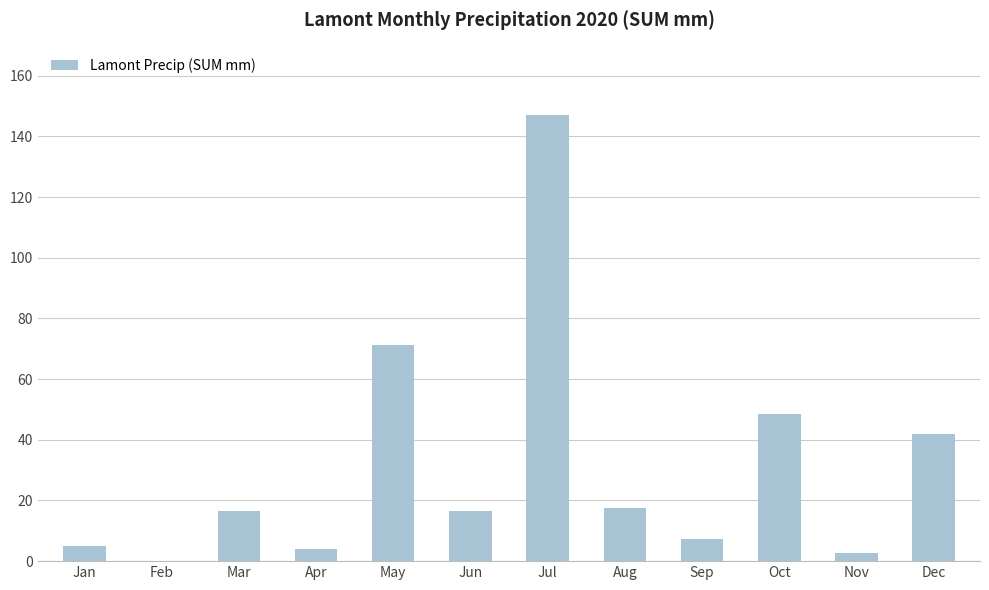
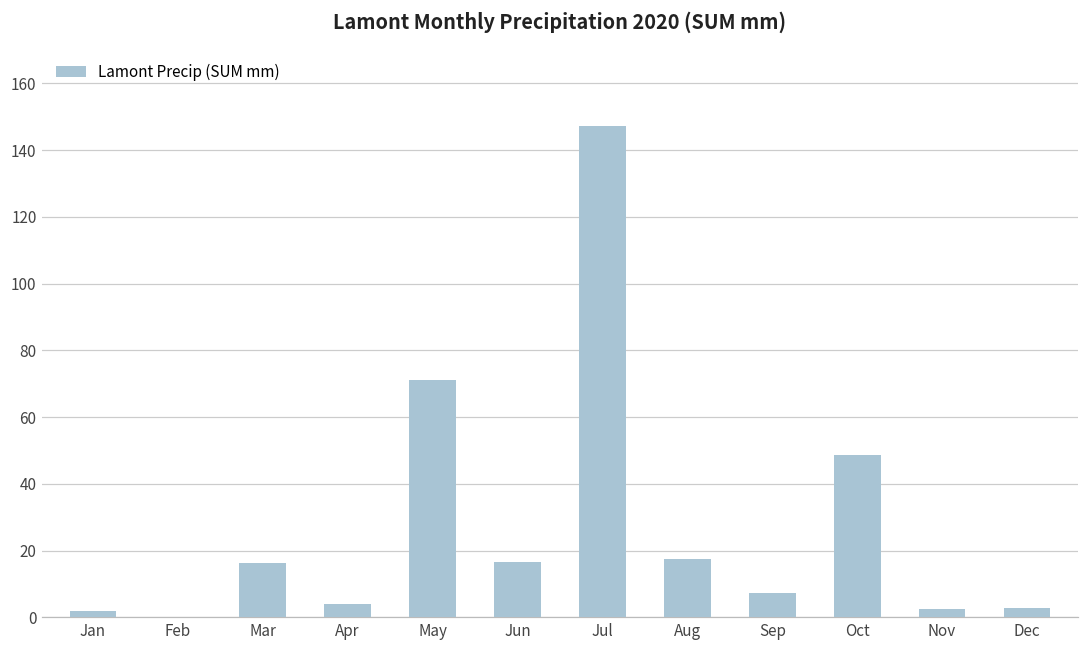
  {
-   "Jan": 5,
+   "Jan": 2,
    "Feb": 0,
    "Mar": 16,
    "Apr": 4,
    "May": 71,
    "Jun": 17,
    "Jul": 147,
    "Aug": 17,
    "Sep": 7,
    "Oct": 49,
    "Nov": 3,
-   "Dec": 42
+   "Dec": 3
  }
